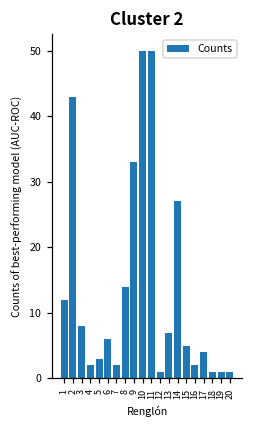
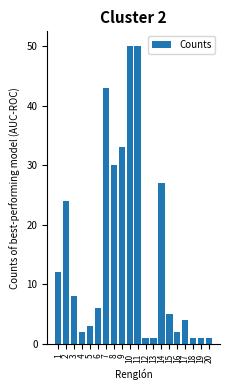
  {
    "1": 12,
-   "2": 43,
+   "2": 24,
    "3": 8,
    "4": 2,
    "5": 3,
    "6": 6,
-   "7": 2,
-   "8": 14,
+   "7": 43,
+   "8": 30,
    "9": 33,
    "10": 50,
    "11": 50,
    "12": 1,
-   "13": 7,
+   "13": 1,
    "14": 27,
    "15": 5,
    "16": 2,
    "17": 4,
    "18": 1,
    "19": 1,
    "20": 1
  }
